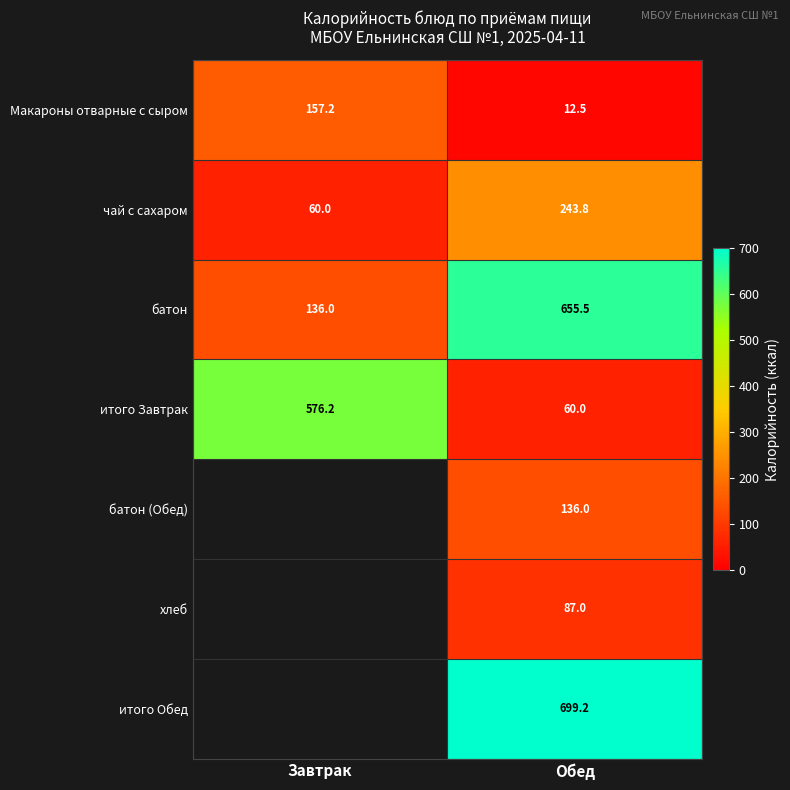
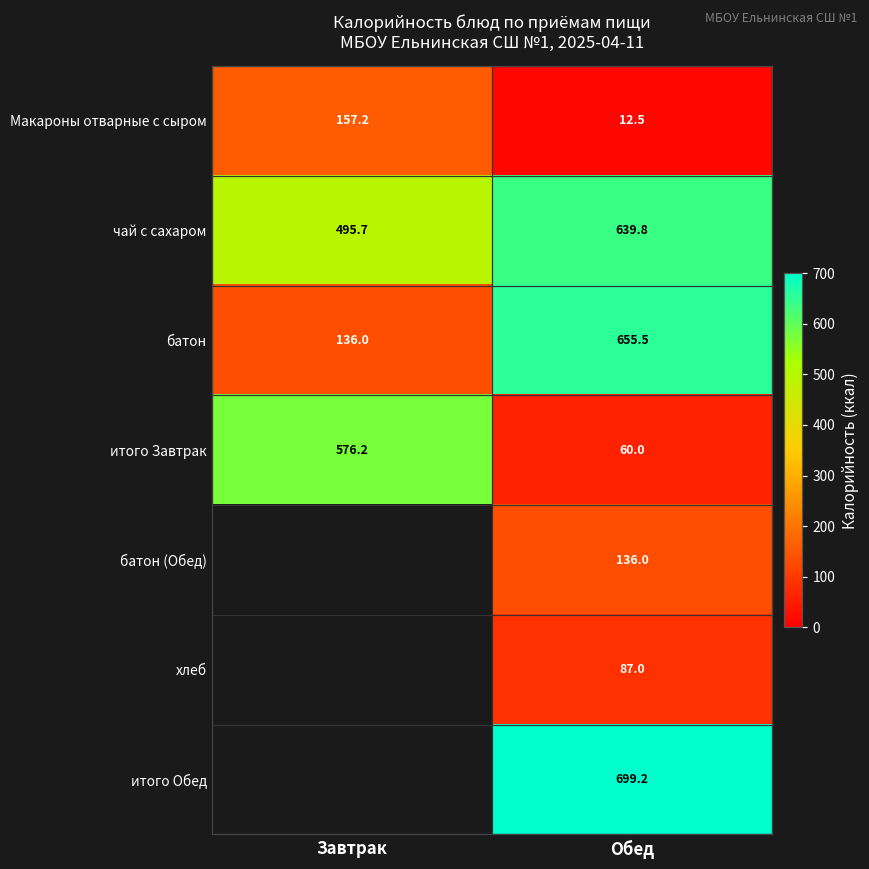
  {
    "Макароны отварные с сыром": {
      "Завтрак": 157.2,
      "Обед": 12.5
    },
    "чай с сахаром": {
-     "Завтрак": 60.0,
-     "Обед": 243.8
+     "Завтрак": 495.7,
+     "Обед": 639.8
    },
    "батон": {
      "Завтрак": 136.0,
      "Обед": 655.5
    },
    "итого Завтрак": {
      "Завтрак": 576.2,
      "Обед": 60.0
    },
    "батон (Обед)": {
      "Обед": 136.0
    },
    "хлеб": {
      "Обед": 87.0
    },
    "итого Обед": {
      "Обед": 699.2
    }
  }
